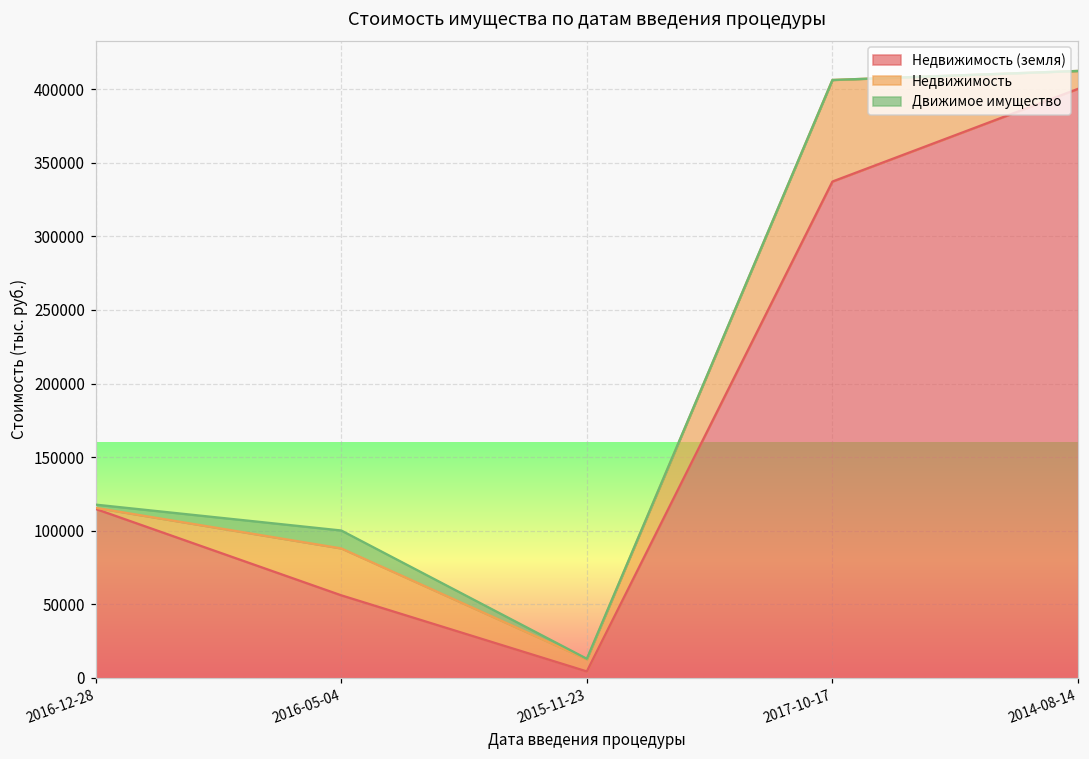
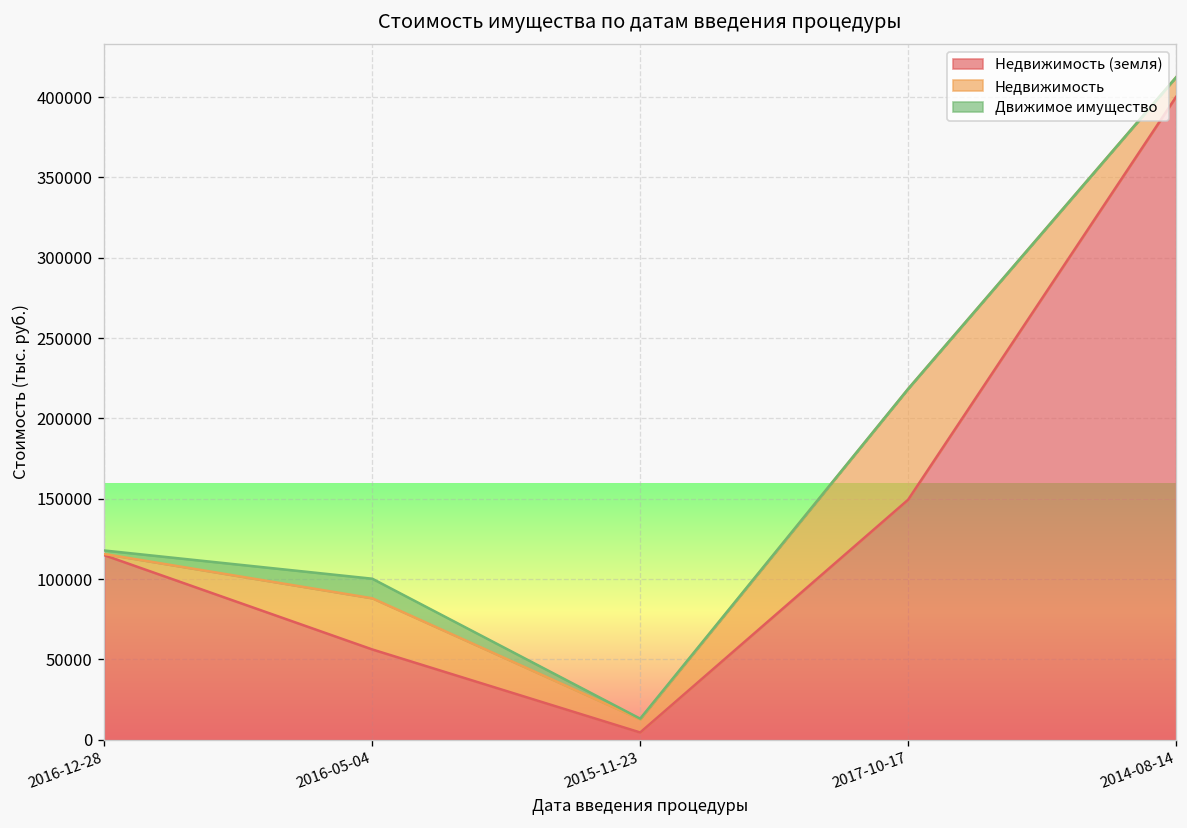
  {
    "Недвижимость (земля)": {
      "2016-05-04": 56000,
      "2015-11-23": 4000,
-     "2017-10-17": 337000,
+     "2017-10-17": 149000,
      "2014-08-14": 400000
    },
    "Недвижимость": {
      "2016-05-04": 32000
    },
    "Движимое имущество": {
      "2016-12-28": 2000,
      "2016-05-04": 12000
    }
  }
